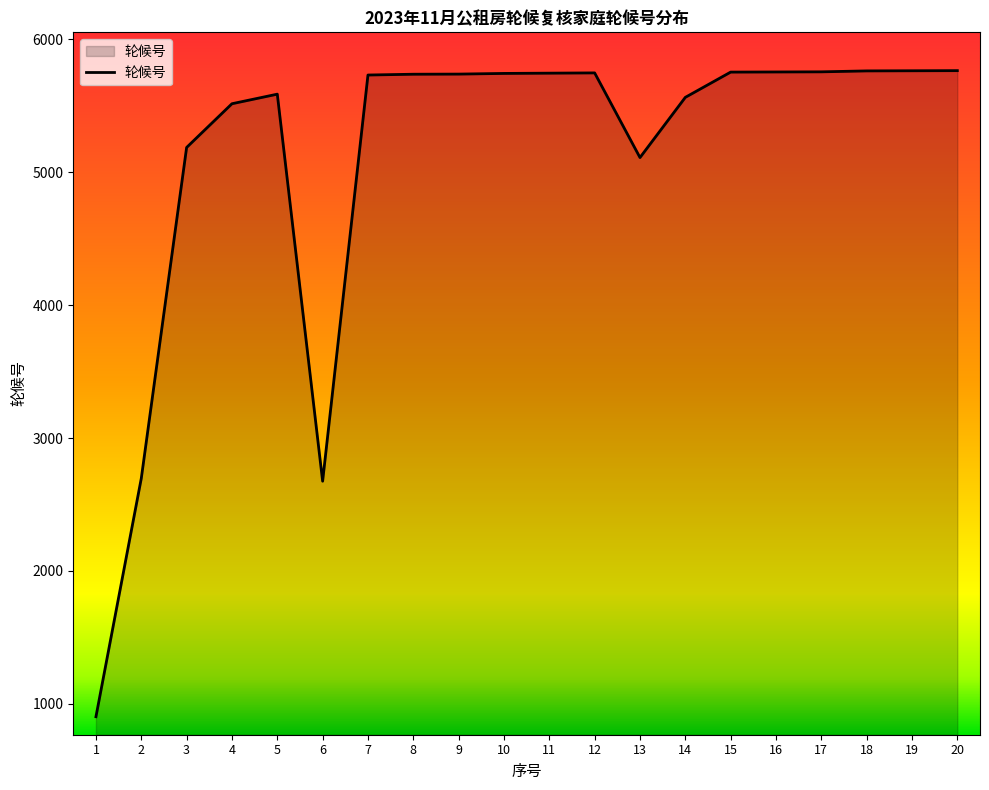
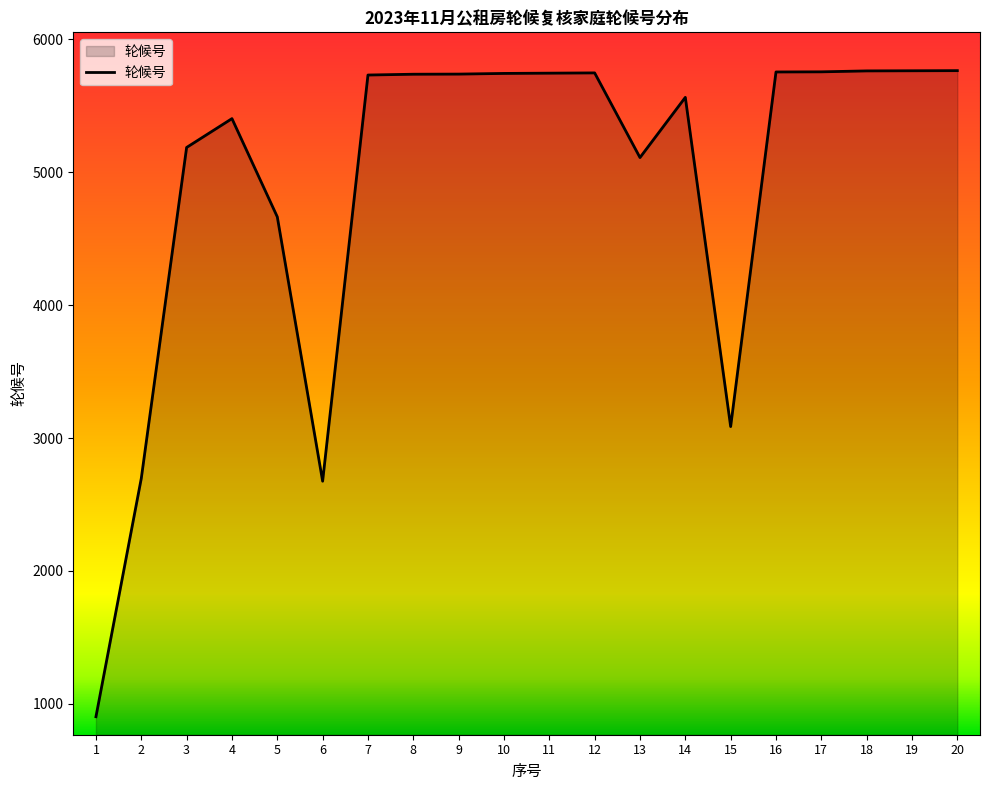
  {
    "1": 900,
    "2": 2700,
    "3": 5190,
-   "4": 5520,
-   "5": 5590,
+   "4": 5400,
+   "5": 4660,
    "6": 2680,
    "7": 5730,
    "8": 5740,
    "9": 5740,
    "10": 5740,
    "11": 5750,
    "12": 5750,
    "13": 5110,
    "14": 5560,
-   "15": 5750,
+   "15": 3090,
    "16": 5750,
    "17": 5760,
    "18": 5760,
    "19": 5760,
    "20": 5760
  }
